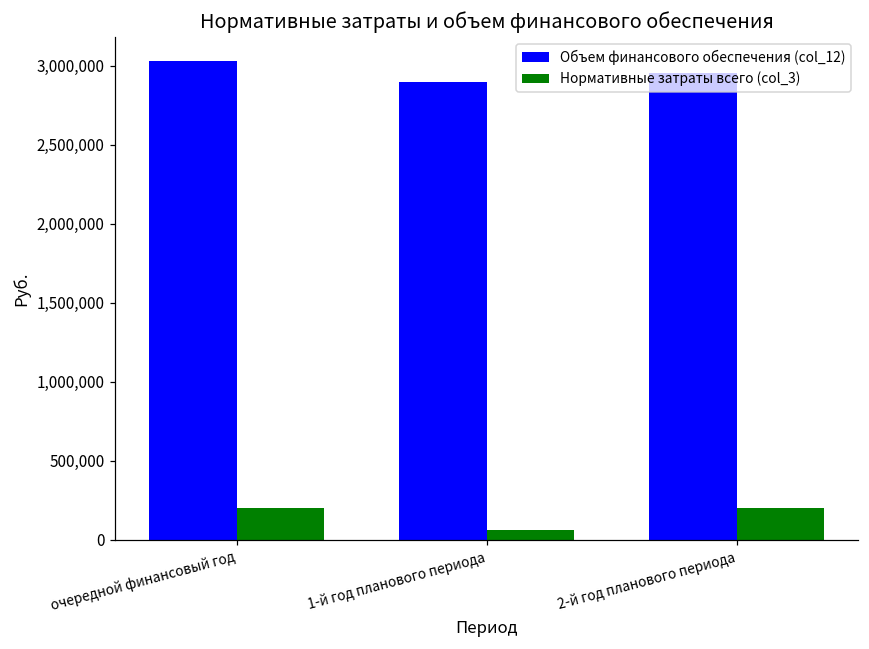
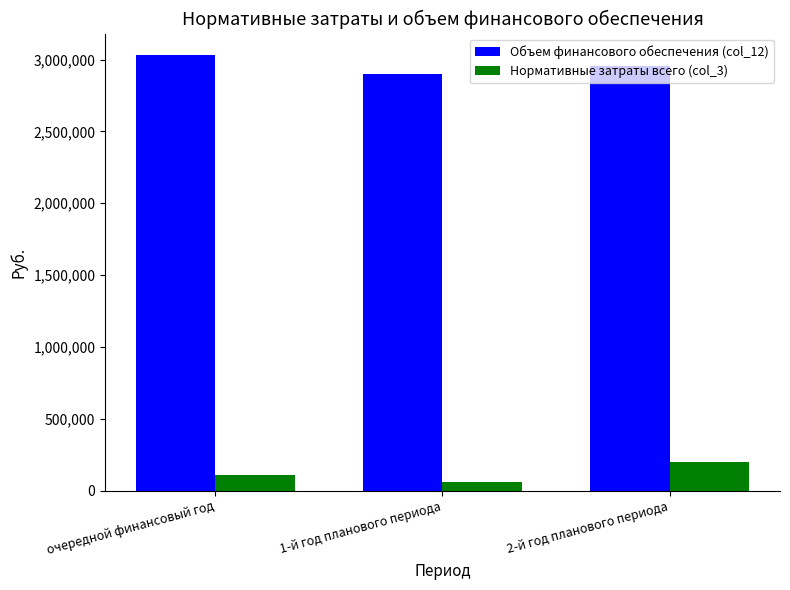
  {
    "Объем финансового обеспечения (col_12)": {
      "очередной финансовый год": "3,030,000",
      "1-й год планового периода": "2,900,000"
    },
    "Нормативные затраты всего (col_3)": {
-     "очередной финансовый год": "200,000",
+     "очередной финансовый год": "110,000",
      "1-й год планового периода": "60,000",
      "2-й год планового периода": "200,000"
    }
  }
